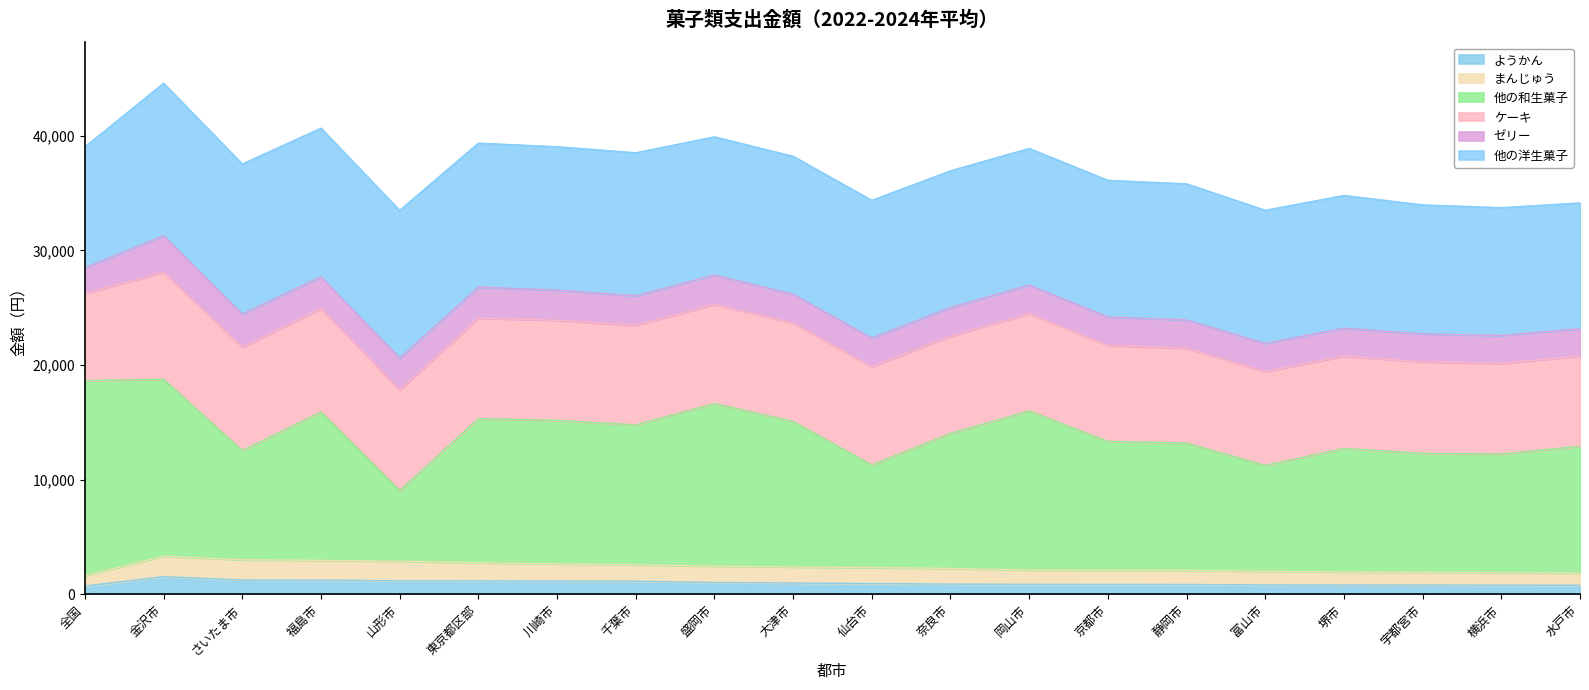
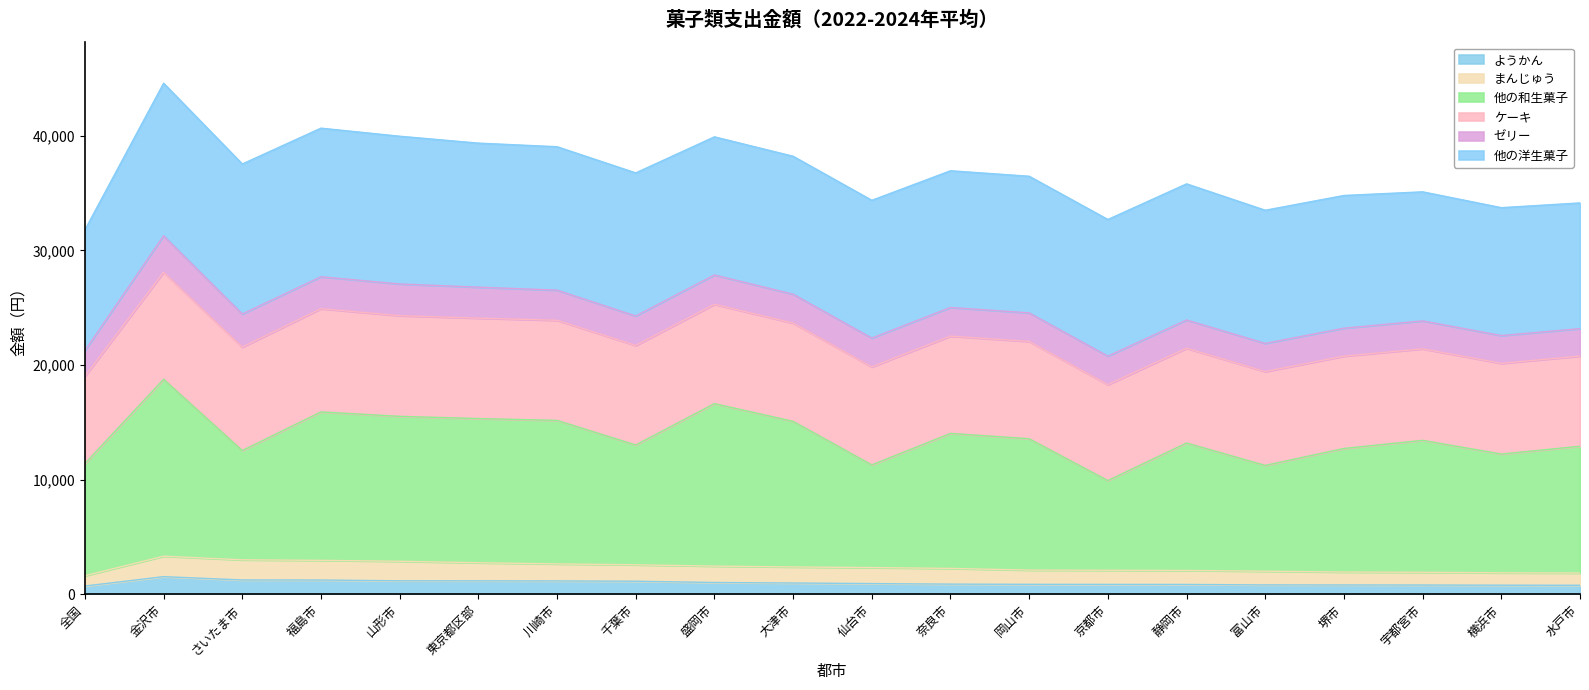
  {
    "他の和生菓子": {
-     "全国": "17,000",
+     "全国": "9,800",
      "金沢市": "15,400",
      "さいたま市": "9,500",
      "福島市": "12,900",
-     "山形市": "6,200",
+     "山形市": "12,600",
      "東京都区部": "12,600",
      "川崎市": "12,500",
-     "千葉市": "12,200",
+     "千葉市": "10,400",
      "盛岡市": "14,200",
      "大津市": "12,700",
      "仙台市": "9,000",
      "奈良市": "11,800",
-     "岡山市": "13,900",
-     "京都市": "11,200",
+     "岡山市": "11,500",
+     "京都市": "7,800",
      "静岡市": "11,100",
      "富山市": "9,200",
      "堺市": "10,800",
-     "宇都宮市": "10,400",
+     "宇都宮市": "11,500",
      "横浜市": "10,400",
      "水戸市": "11,100"
    }
  }
